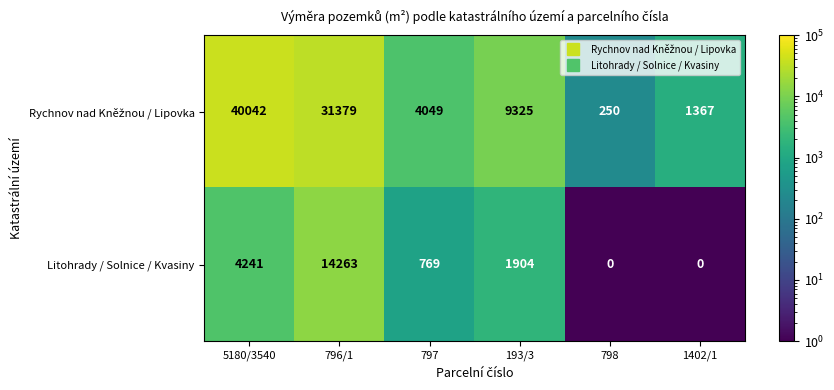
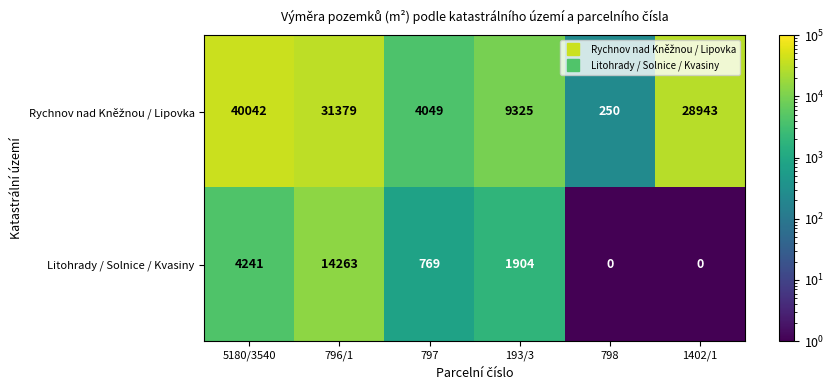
  {
    "Rychnov nad Kněžnou / Lipovka": {
      "5180/3540": 40042,
      "796/1": 31379,
      "797": 4049,
      "193/3": 9325,
      "798": 250,
-     "1402/1": 1367
+     "1402/1": 28943
    },
    "Litohrady / Solnice / Kvasiny": {
      "5180/3540": 4241,
      "796/1": 14263,
      "797": 769,
      "193/3": 1904,
      "798": 0,
      "1402/1": 0
    }
  }
